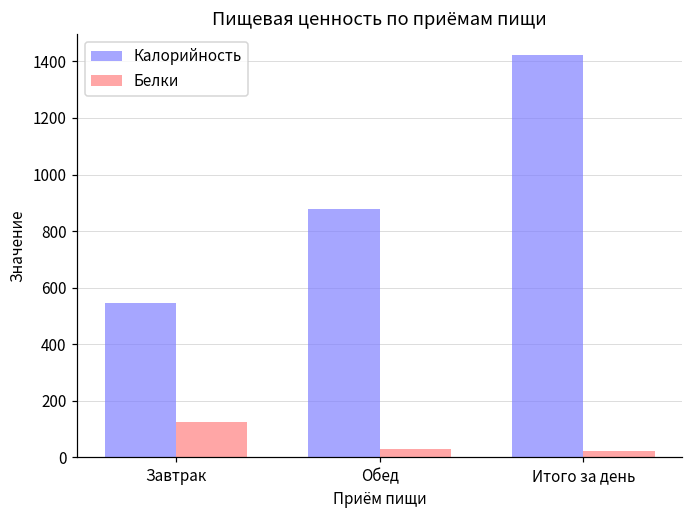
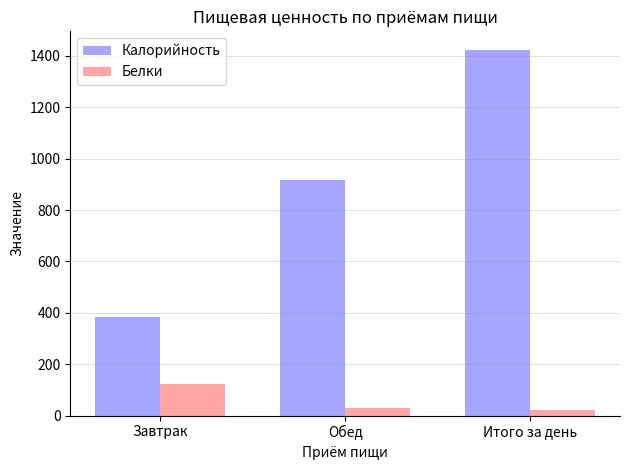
  {
    "Калорийность": {
-     "Завтрак": 550,
-     "Обед": 880,
+     "Завтрак": 390,
+     "Обед": 920,
      "Итого за день": 1420
    },
    "Белки": {
      "Завтрак": 120,
      "Обед": 30,
      "Итого за день": 20
    }
  }
